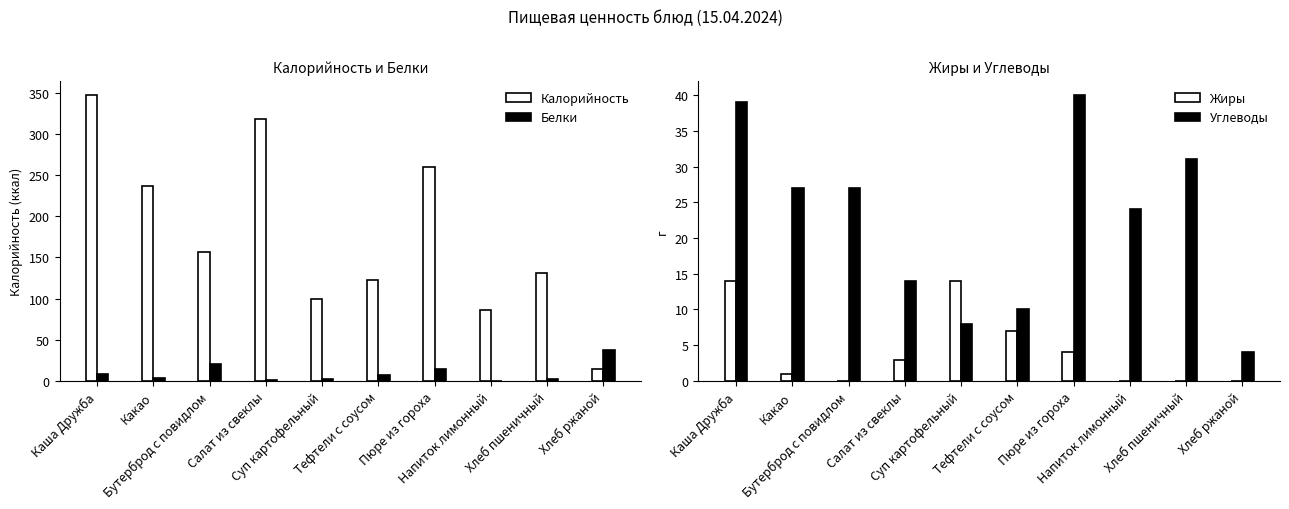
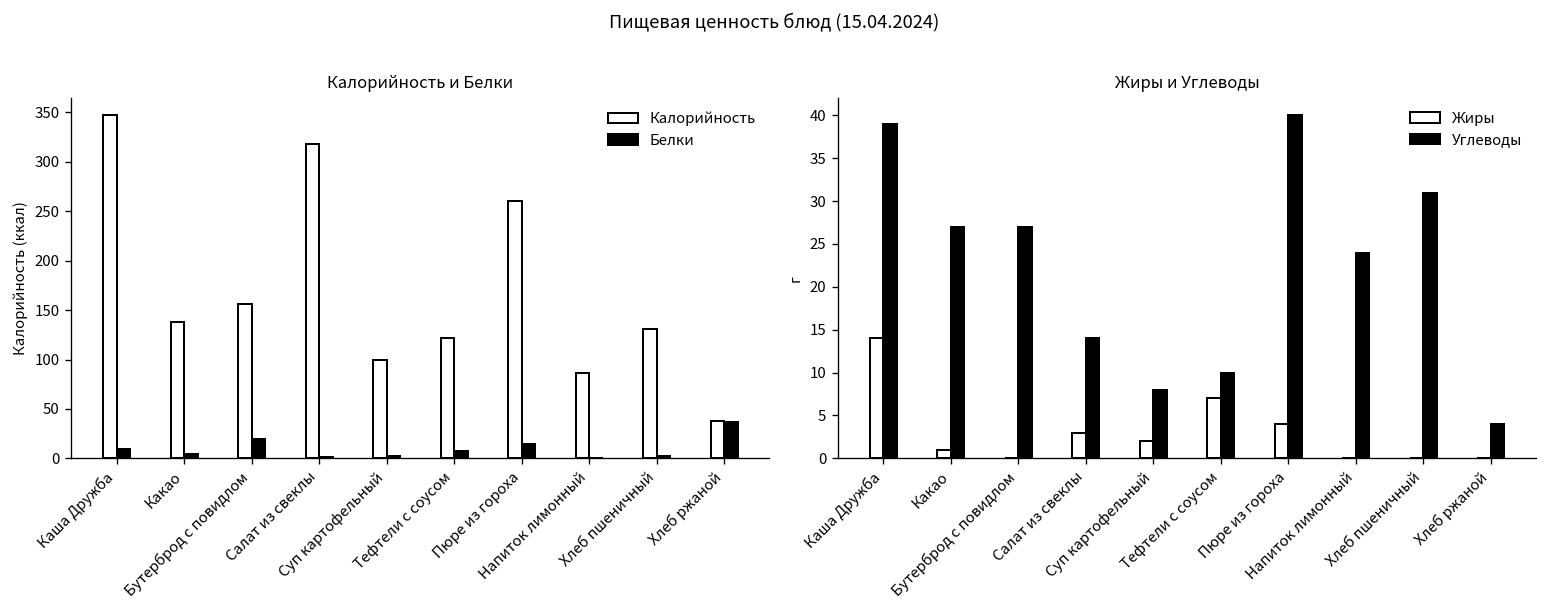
  {
    "Калорийность и Белки": {
      "Калорийность": {
        "Каша Дружба": 350,
-       "Какао": 240,
+       "Какао": 140,
        "Бутерброд с повидлом": 160,
        "Салат из свеклы": 320,
        "Суп картофельный": 100,
        "Тефтели с соусом": 120,
        "Пюре из гороха": 260,
        "Напиток лимонный": 90,
        "Хлеб пшеничный": 130,
-       "Хлеб ржаной": 20
+       "Хлеб ржаной": 40
      },
      "Белки": {
        "Каша Дружба": 10,
        "Какао": 0,
        "Бутерброд с повидлом": 20,
        "Тефтели с соусом": 10,
        "Пюре из гороха": 20,
        "Напиток лимонный": 0,
        "Хлеб ржаной": 40
      }
    },
    "Жиры и Углеводы": {
      "Жиры": {
        "Каша Дружба": 14,
        "Какао": 1,
        "Бутерброд с повидлом": 0,
        "Салат из свеклы": 3,
-       "Суп картофельный": 14,
+       "Суп картофельный": 2,
        "Тефтели с соусом": 7,
        "Пюре из гороха": 4,
        "Напиток лимонный": 0,
        "Хлеб пшеничный": 0,
        "Хлеб ржаной": 0
      },
      "Углеводы": {
        "Каша Дружба": 39,
        "Какао": 27,
        "Бутерброд с повидлом": 27,
        "Салат из свеклы": 14,
        "Суп картофельный": 8,
        "Тефтели с соусом": 10,
        "Пюре из гороха": 40,
        "Напиток лимонный": 24,
        "Хлеб пшеничный": 31,
        "Хлеб ржаной": 4
      }
    }
  }
